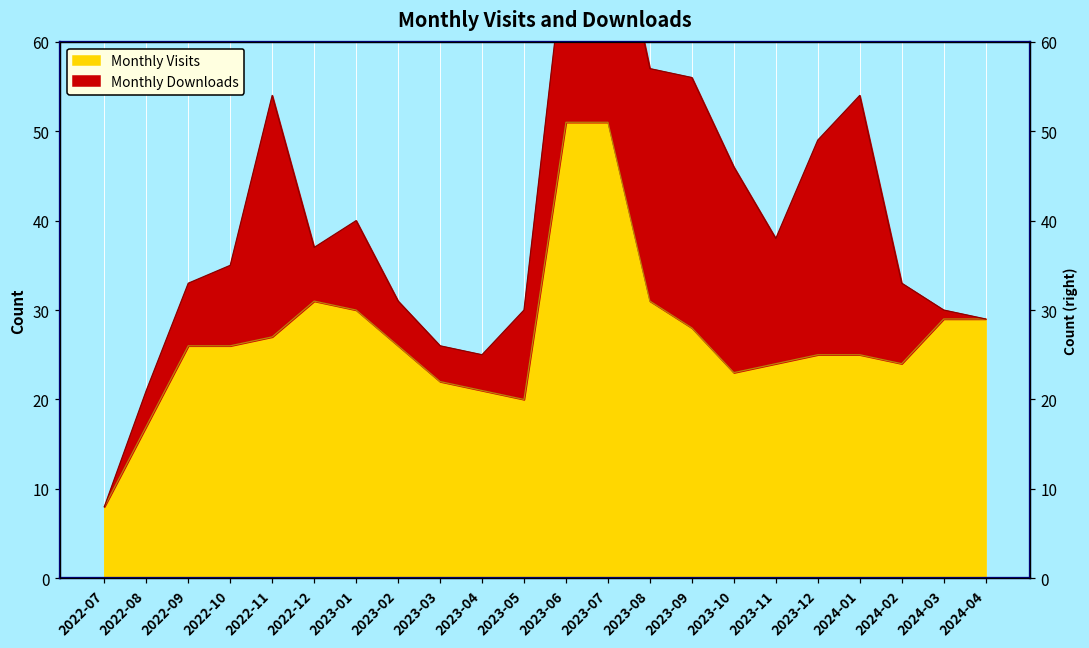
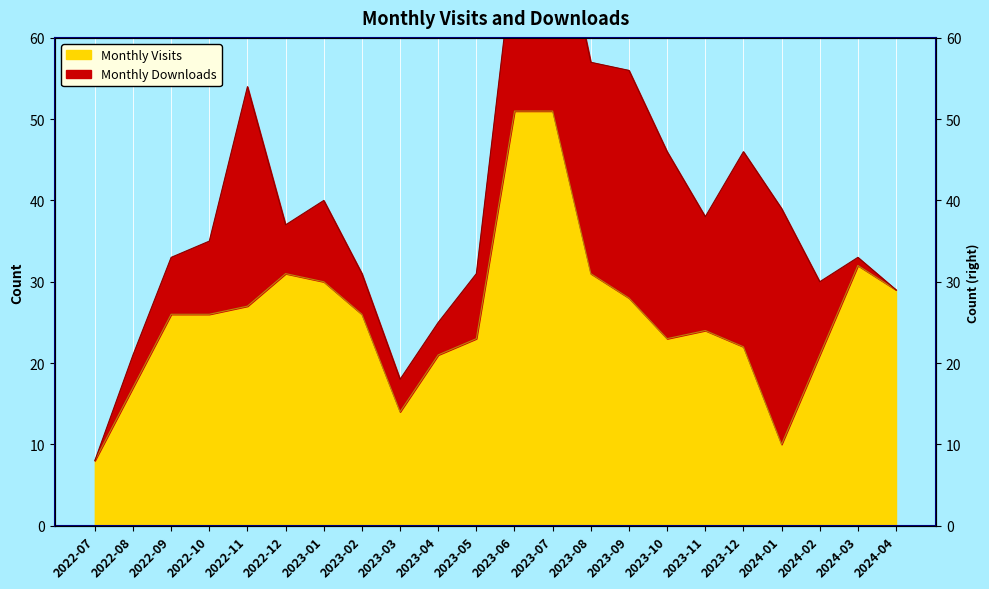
  {
    "Monthly Visits": {
      "2022-08": 17,
      "2022-09": 26,
      "2022-10": 26,
      "2022-11": 27,
      "2022-12": 31,
      "2023-01": 30,
      "2023-02": 26,
-     "2023-03": 22,
+     "2023-03": 14,
      "2023-04": 21,
-     "2023-05": 20,
+     "2023-05": 23,
      "2023-06": 51,
      "2023-07": 51,
      "2023-08": 31,
      "2023-09": 28,
      "2023-10": 23,
      "2023-11": 24,
-     "2023-12": 25,
-     "2024-01": 25,
-     "2024-02": 24,
-     "2024-03": 29
+     "2023-12": 22,
+     "2024-01": 10,
+     "2024-02": 21,
+     "2024-03": 32
    },
    "Monthly Downloads": {
      "2022-08": 4,
      "2022-09": 7,
      "2022-10": 9,
      "2022-11": 27,
      "2022-12": 6,
      "2023-01": 10,
      "2023-02": 5,
      "2023-03": 4,
      "2023-04": 4,
-     "2023-05": 10,
+     "2023-05": 8,
      "2023-08": 26,
      "2023-09": 28,
      "2023-10": 23,
      "2023-11": 14,
      "2023-12": 24,
      "2024-01": 29,
      "2024-02": 9,
      "2024-03": 1
    }
  }
